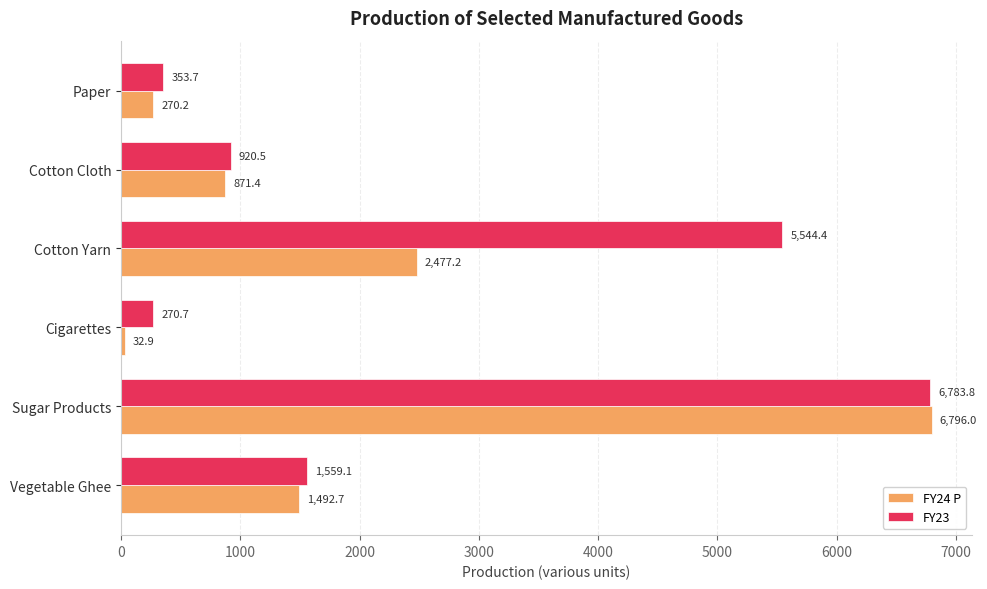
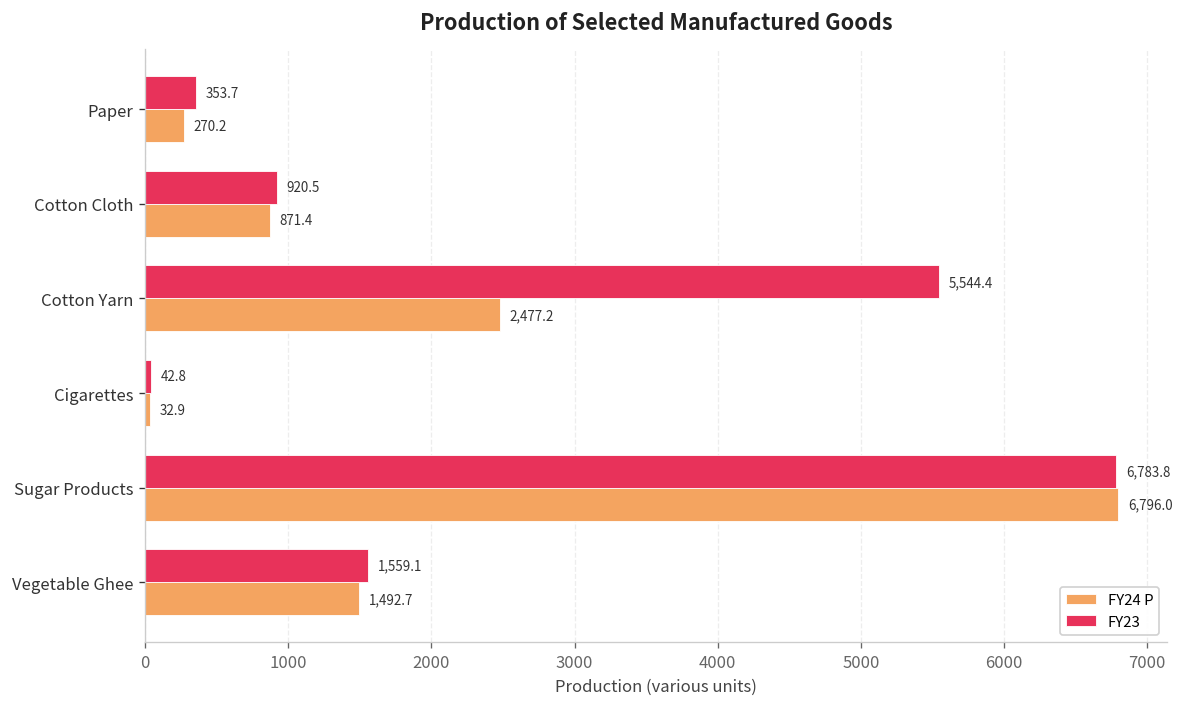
  {
    "FY24 P": {
      "Paper": "270.2",
      "Cotton Cloth": "871.4",
      "Cotton Yarn": "2,477.2",
      "Cigarettes": "32.9",
      "Sugar Products": "6,796.0",
      "Vegetable Ghee": "1,492.7"
    },
    "FY23": {
      "Paper": "353.7",
      "Cotton Cloth": "920.5",
      "Cotton Yarn": "5,544.4",
-     "Cigarettes": "270.7",
+     "Cigarettes": "42.8",
      "Sugar Products": "6,783.8",
      "Vegetable Ghee": "1,559.1"
    }
  }
